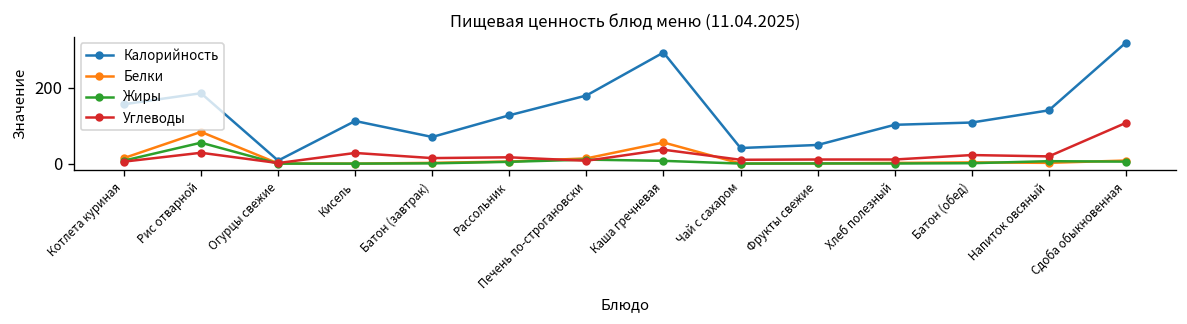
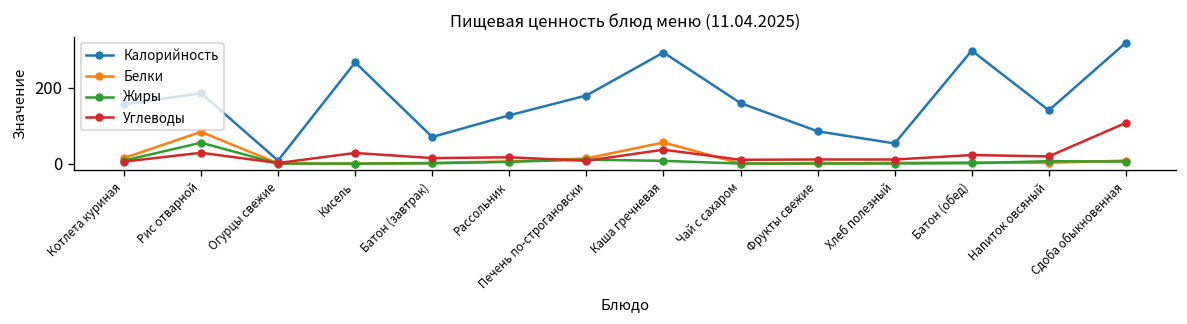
  {
    "Калорийность": {
-     "Кисель": 110,
+     "Кисель": 270,
      "Батон (завтрак)": 70,
      "Рассольник": 130,
      "Печень по-строгановски": 180,
      "Каша гречневая": 290,
-     "Чай с сахаром": 40,
-     "Фрукты свежие": 50,
-     "Хлеб полезный": 100,
-     "Батон (обед)": 110,
+     "Чай с сахаром": 160,
+     "Фрукты свежие": 90,
+     "Хлеб полезный": 50,
+     "Батон (обед)": 300,
      "Напиток овсяный": 140,
      "Сдоба обыкновенная": 320
    },
    "Белки": {
      "Рис отварной": 80,
      "Каша гречневая": 60
    },
    "Жиры": {
      "Рис отварной": 60,
      "Каша гречневая": 10
    },
    "Углеводы": {
      "Рис отварной": 30,
      "Кисель": 30,
      "Батон (завтрак)": 10,
      "Рассольник": 20,
      "Каша гречневая": 40,
      "Чай с сахаром": 10,
      "Фрукты свежие": 10,
      "Хлеб полезный": 10,
      "Батон (обед)": 20,
      "Напиток овсяный": 20,
      "Сдоба обыкновенная": 110
    }
  }
